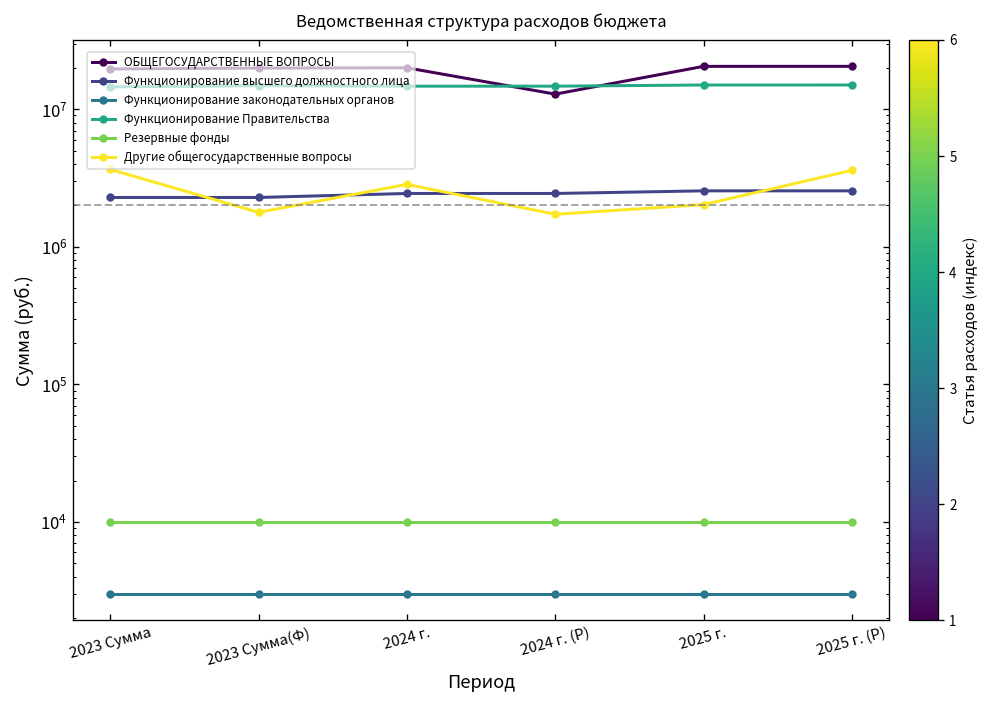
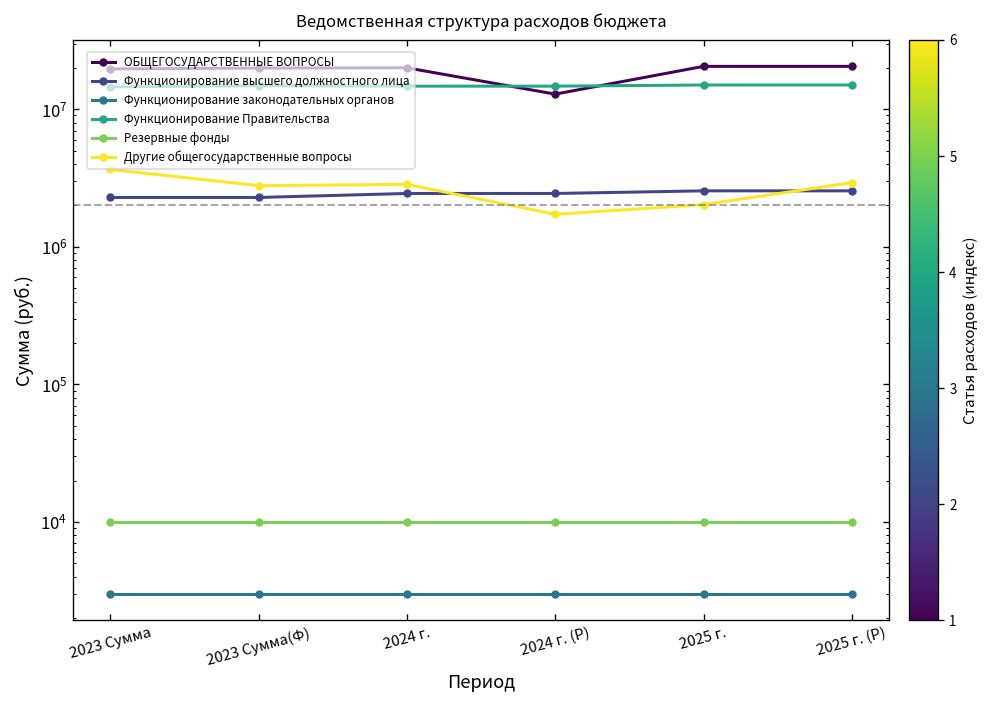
  {
    "ОБЩЕГОСУДАРСТВЕННЫЕ ВОПРОСЫ": {
      "2024 г. (Р)": 13000000,
      "2025 г.": 20000000,
      "2025 г. (Р)": 20000000
    },
    "Резервные фонды": {
      "2023 Сумма": 10000,
      "2023 Сумма(Ф)": 10000,
      "2024 г.": 10000,
      "2024 г. (Р)": 10000,
      "2025 г.": 10000,
      "2025 г. (Р)": 10000
    },
    "Другие общегосударственные вопросы": {
      "2023 Сумма": 3600000,
-     "2023 Сумма(Ф)": 1800000,
+     "2023 Сумма(Ф)": 2800000,
      "2024 г.": 2800000,
      "2024 г. (Р)": 1700000,
      "2025 г.": 2000000,
-     "2025 г. (Р)": 3600000
+     "2025 г. (Р)": 2900000
    }
  }
